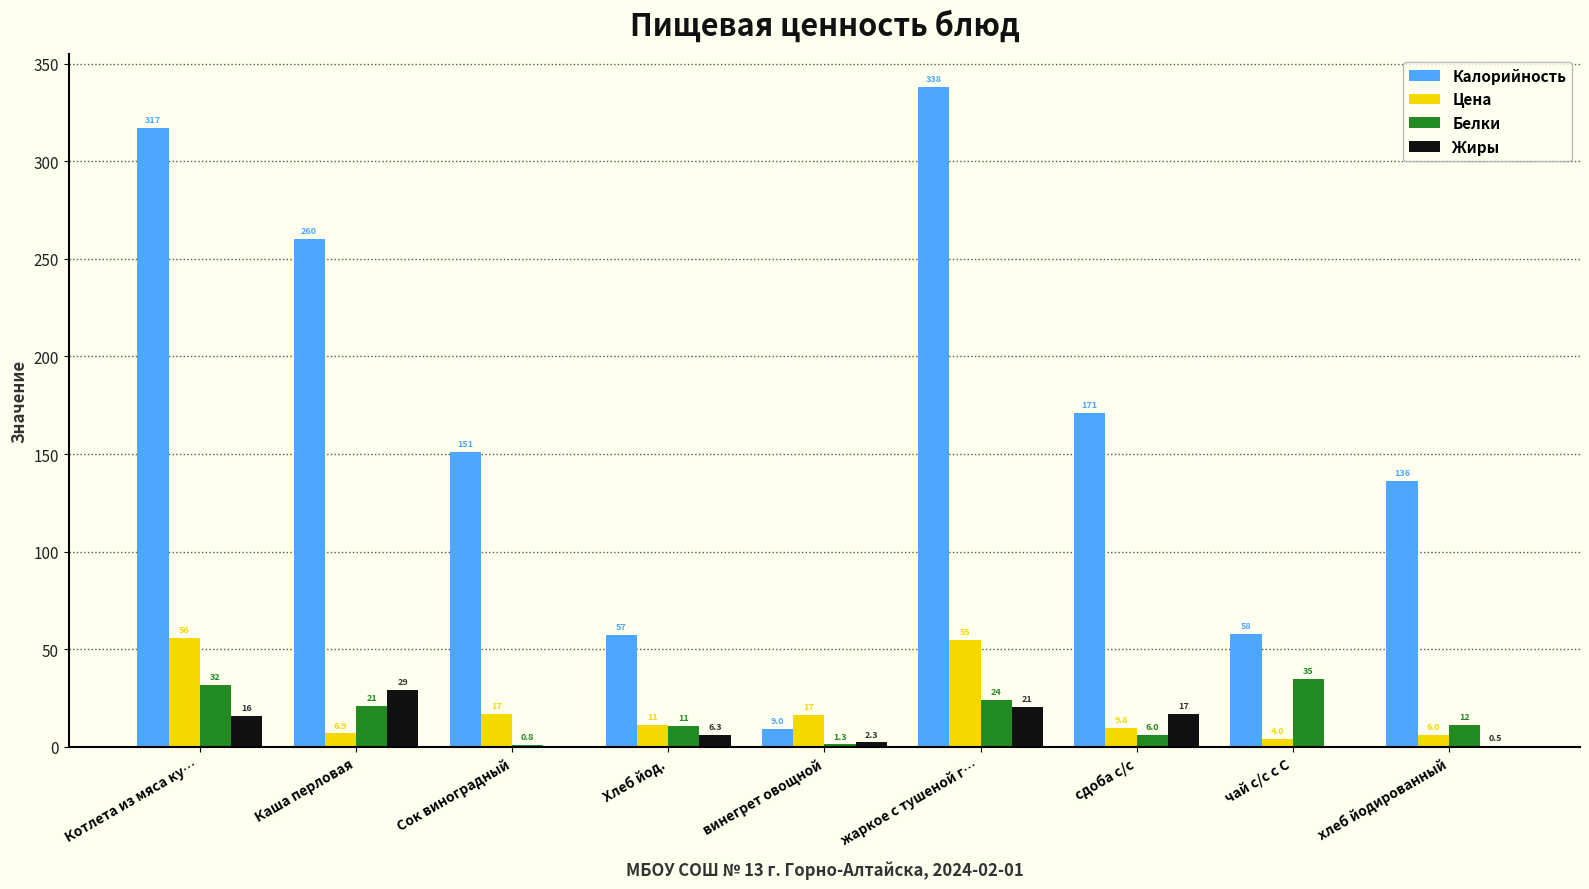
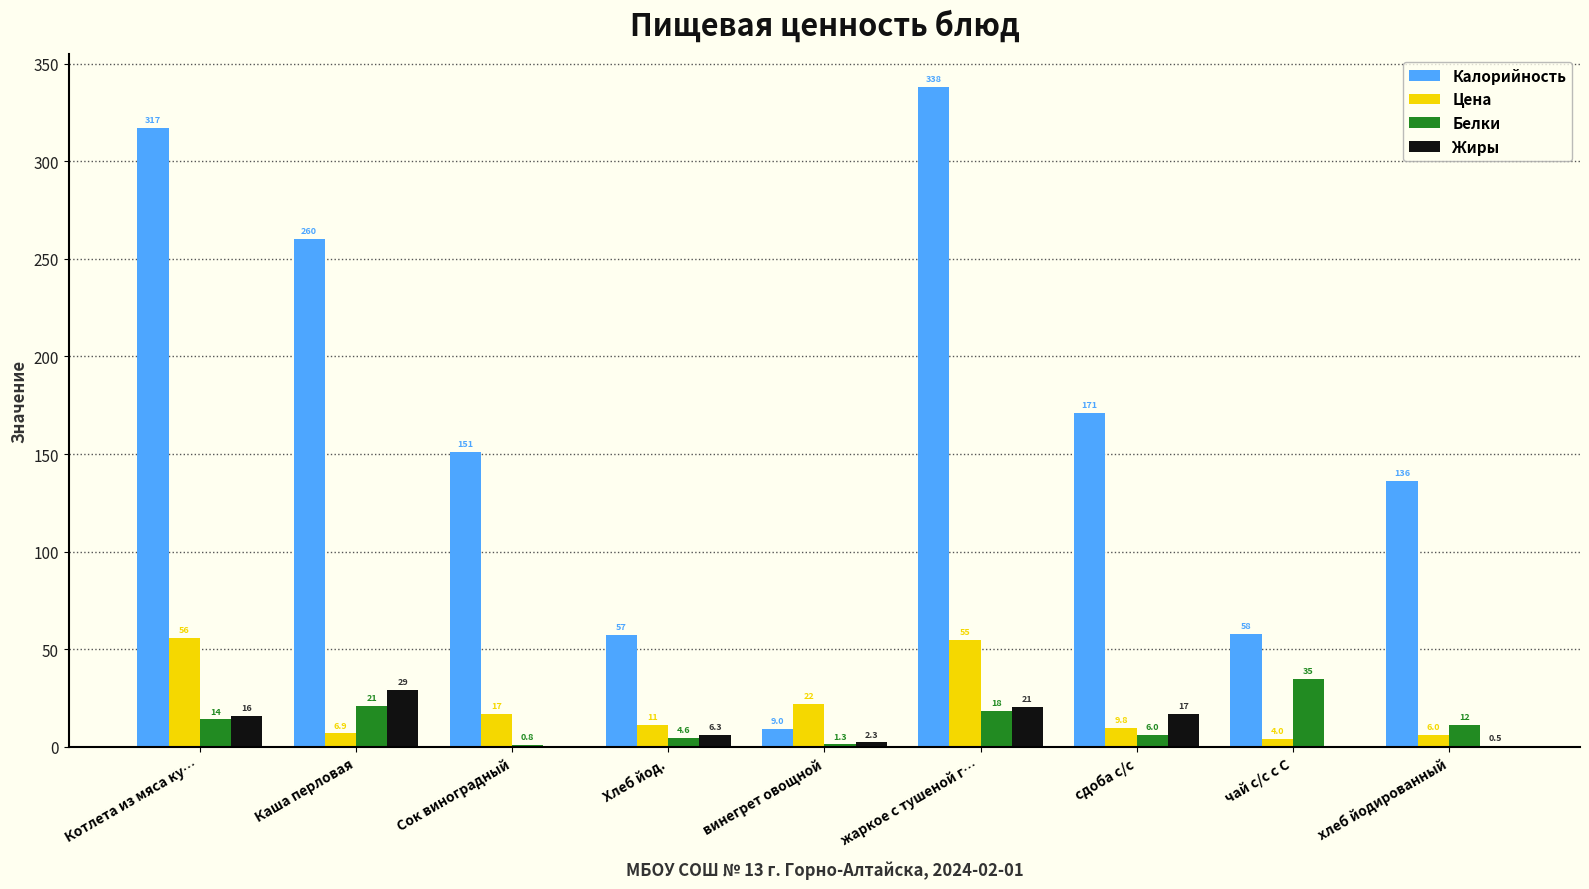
  {
    "Калорийность": {
      "Котлета из мяса ку…": 317,
      "Каша перловая": 260,
      "Сок виноградный": 151,
      "Хлеб йод.": 57,
      "винегрет овощной": 9.0,
      "жаркое с тушеной г…": 338,
      "сдоба с/с": 171,
      "чай с/с с С": 58,
      "хлеб йодированный": 136
    },
    "Цена": {
      "Котлета из мяса ку…": 56,
      "Каша перловая": 6.9,
      "Сок виноградный": 17,
      "Хлеб йод.": 11,
-     "винегрет овощной": 17,
+     "винегрет овощной": 22,
      "жаркое с тушеной г…": 55,
      "сдоба с/с": 9.8,
      "чай с/с с С": 4.0,
      "хлеб йодированный": 6.0
    },
    "Белки": {
-     "Котлета из мяса ку…": 32,
+     "Котлета из мяса ку…": 14,
      "Каша перловая": 21,
      "Сок виноградный": 0.8,
-     "Хлеб йод.": 11,
+     "Хлеб йод.": 4.6,
      "винегрет овощной": 1.3,
-     "жаркое с тушеной г…": 24,
+     "жаркое с тушеной г…": 18,
      "сдоба с/с": 6.0,
      "чай с/с с С": 35,
      "хлеб йодированный": 12
    },
    "Жиры": {
      "Котлета из мяса ку…": 16,
      "Каша перловая": 29,
      "Хлеб йод.": 6.3,
      "винегрет овощной": 2.3,
      "жаркое с тушеной г…": 21,
      "сдоба с/с": 17,
      "хлеб йодированный": 0.5
    }
  }
